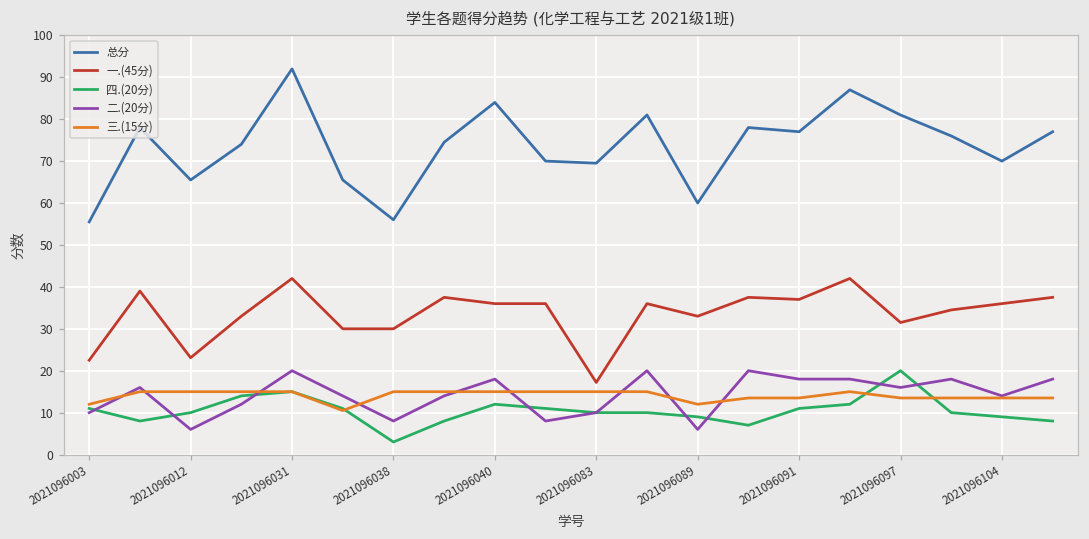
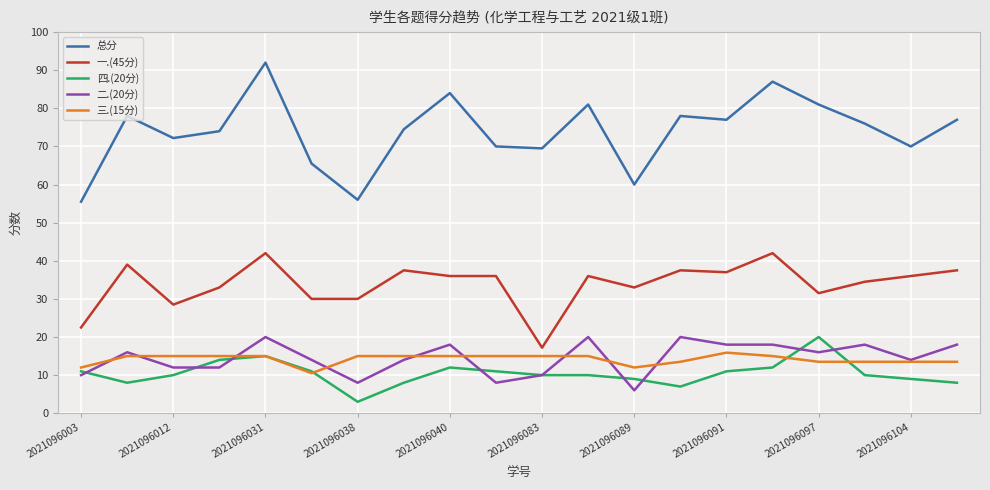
  {
    "总分": {
      "2021096003": 56,
-     "2021096012": 66,
+     "2021096012": 72,
      "2021096031": 92,
      "2021096038": 56,
      "2021096040": 84,
      "2021096083": 70,
      "2021096089": 60,
      "2021096091": 77,
      "2021096097": 81,
      "2021096104": 70
    },
    "一.(45分)": {
      "2021096003": 23,
-     "2021096012": 23,
+     "2021096012": 29,
      "2021096031": 42,
      "2021096038": 30,
      "2021096040": 36,
      "2021096083": 17,
      "2021096089": 33,
      "2021096091": 37,
      "2021096097": 32,
      "2021096104": 36
    },
    "四.(20分)": {
      "2021096003": 11,
      "2021096012": 10,
      "2021096038": 3,
      "2021096040": 12,
      "2021096089": 9,
      "2021096091": 11,
      "2021096097": 20,
      "2021096104": 9
    },
    "二.(20分)": {
      "2021096003": 10,
-     "2021096012": 6,
+     "2021096012": 12,
      "2021096031": 20,
      "2021096038": 8,
      "2021096040": 18,
      "2021096089": 6,
      "2021096091": 18,
      "2021096097": 16
    },
    "三.(15分)": {
      "2021096003": 12,
      "2021096012": 15,
      "2021096038": 15,
      "2021096040": 15,
      "2021096083": 15,
      "2021096089": 12,
-     "2021096091": 14,
+     "2021096091": 16,
      "2021096097": 14
    }
  }
